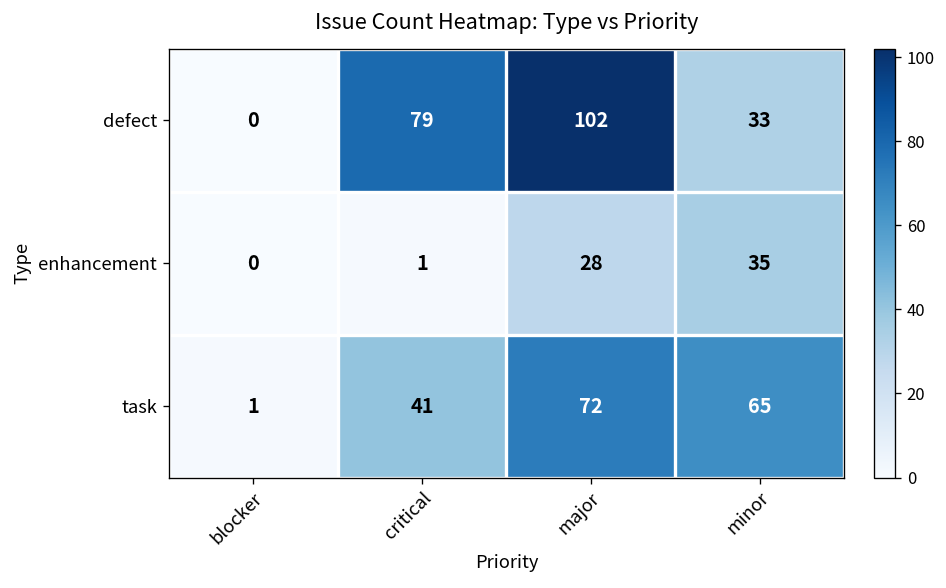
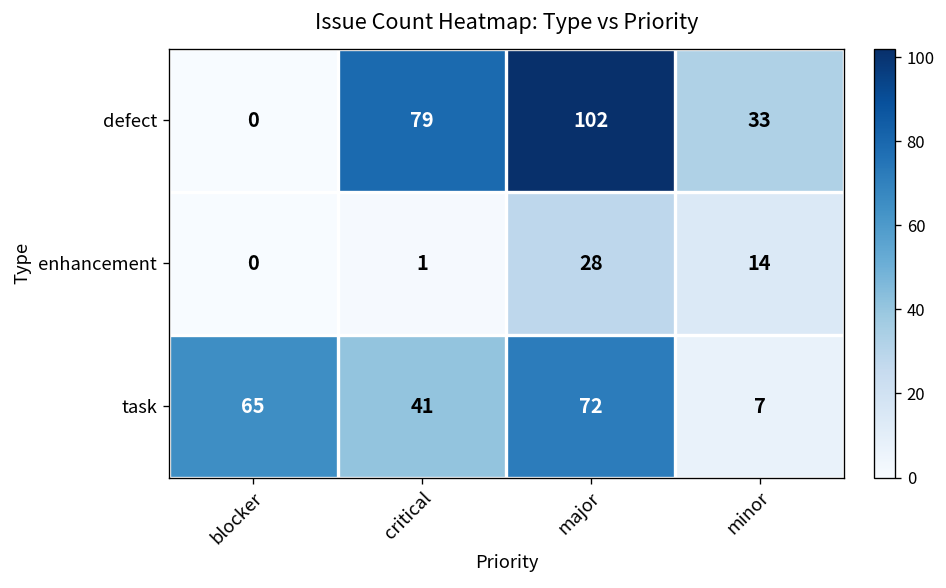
  {
    "defect": {
      "blocker": 0,
      "critical": 79,
      "major": 102,
      "minor": 33
    },
    "enhancement": {
      "blocker": 0,
      "critical": 1,
      "major": 28,
-     "minor": 35
+     "minor": 14
    },
    "task": {
-     "blocker": 1,
+     "blocker": 65,
      "critical": 41,
      "major": 72,
-     "minor": 65
+     "minor": 7
    }
  }
